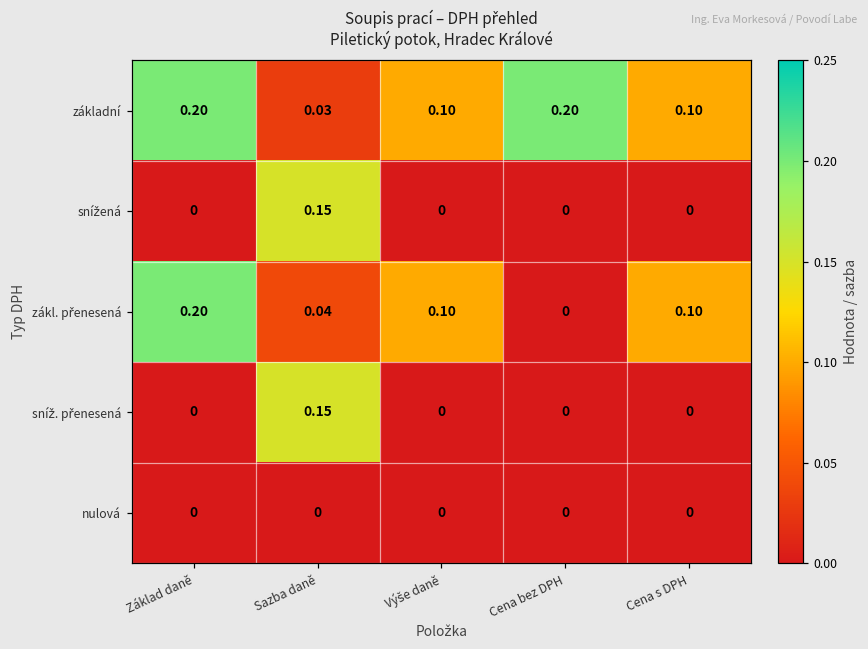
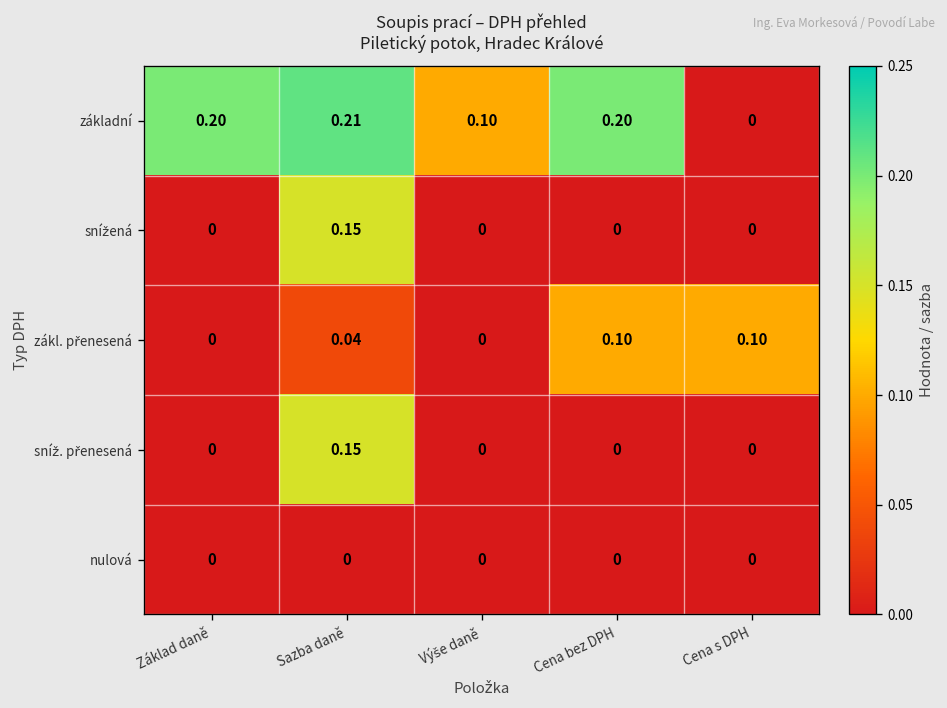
  {
    "základní": {
      "Základ daně": 0.20,
-     "Sazba daně": 0.03,
+     "Sazba daně": 0.21,
      "Výše daně": 0.10,
      "Cena bez DPH": 0.20,
-     "Cena s DPH": 0.10
+     "Cena s DPH": 0
    },
    "snížená": {
      "Základ daně": 0,
      "Sazba daně": 0.15,
      "Výše daně": 0,
      "Cena bez DPH": 0,
      "Cena s DPH": 0
    },
    "zákl. přenesená": {
-     "Základ daně": 0.20,
+     "Základ daně": 0,
      "Sazba daně": 0.04,
-     "Výše daně": 0.10,
-     "Cena bez DPH": 0,
+     "Výše daně": 0,
+     "Cena bez DPH": 0.10,
      "Cena s DPH": 0.10
    },
    "sníž. přenesená": {
      "Základ daně": 0,
      "Sazba daně": 0.15,
      "Výše daně": 0,
      "Cena bez DPH": 0,
      "Cena s DPH": 0
    },
    "nulová": {
      "Základ daně": 0,
      "Sazba daně": 0,
      "Výše daně": 0,
      "Cena bez DPH": 0,
      "Cena s DPH": 0
    }
  }
